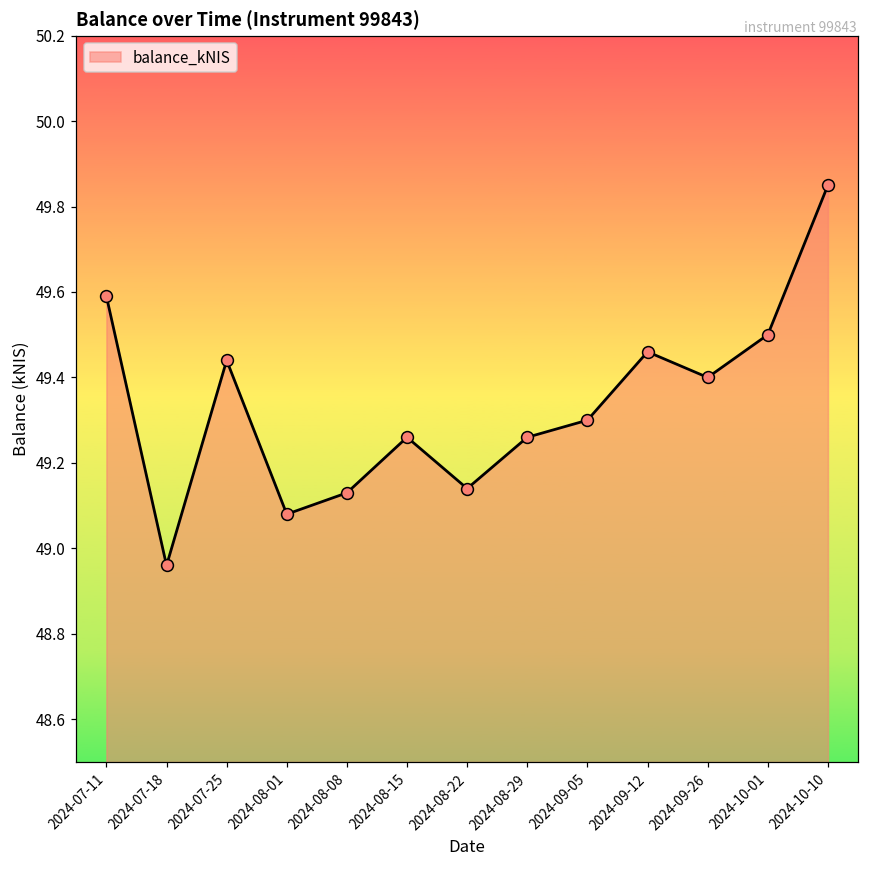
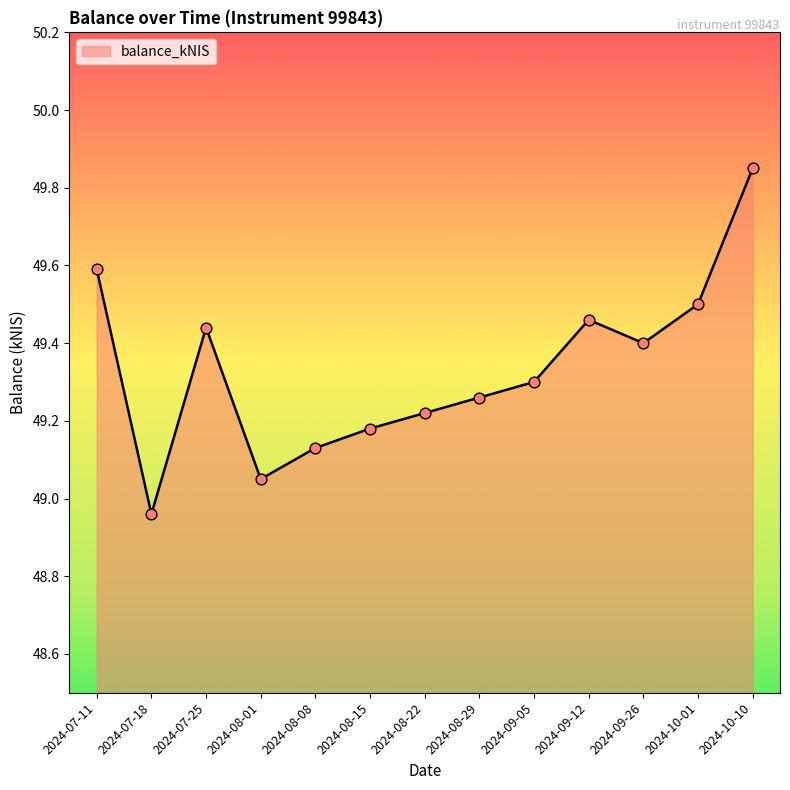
  {
    "2024-07-11": 49.59,
    "2024-07-18": 48.96,
    "2024-07-25": 49.44,
-   "2024-08-01": 49.08,
+   "2024-08-01": 49.05,
    "2024-08-08": 49.13,
-   "2024-08-15": 49.26,
-   "2024-08-22": 49.14,
+   "2024-08-15": 49.18,
+   "2024-08-22": 49.22,
    "2024-08-29": 49.26,
    "2024-09-05": 49.30,
    "2024-09-12": 49.46,
    "2024-09-26": 49.40,
    "2024-10-01": 49.50,
    "2024-10-10": 49.85
  }
